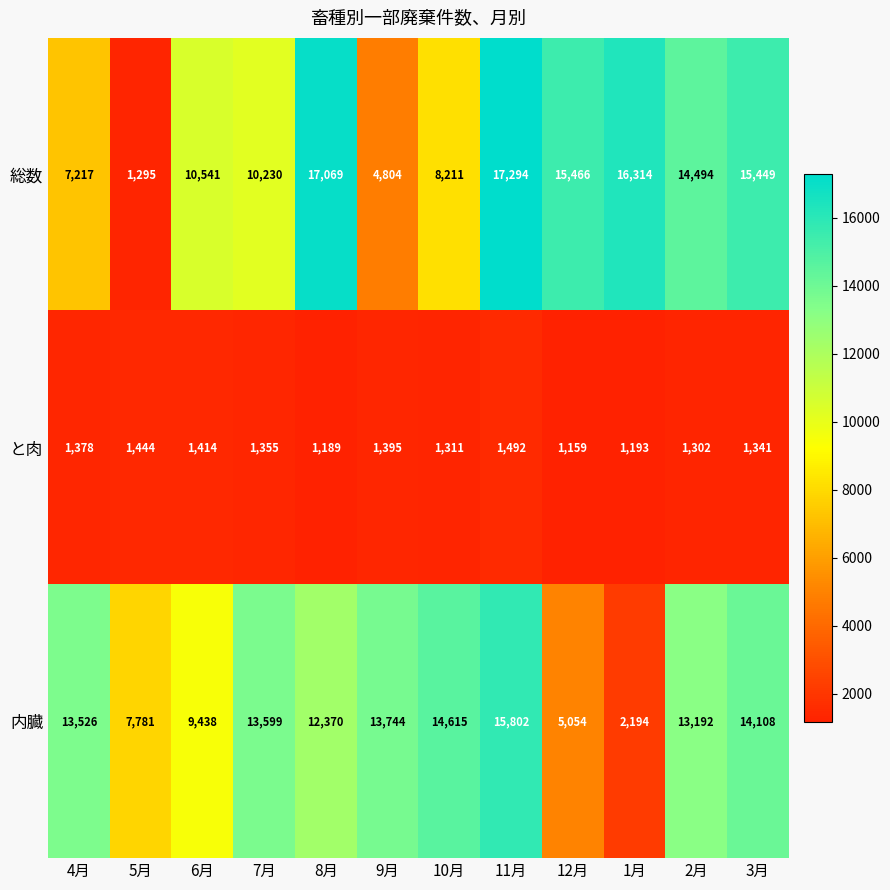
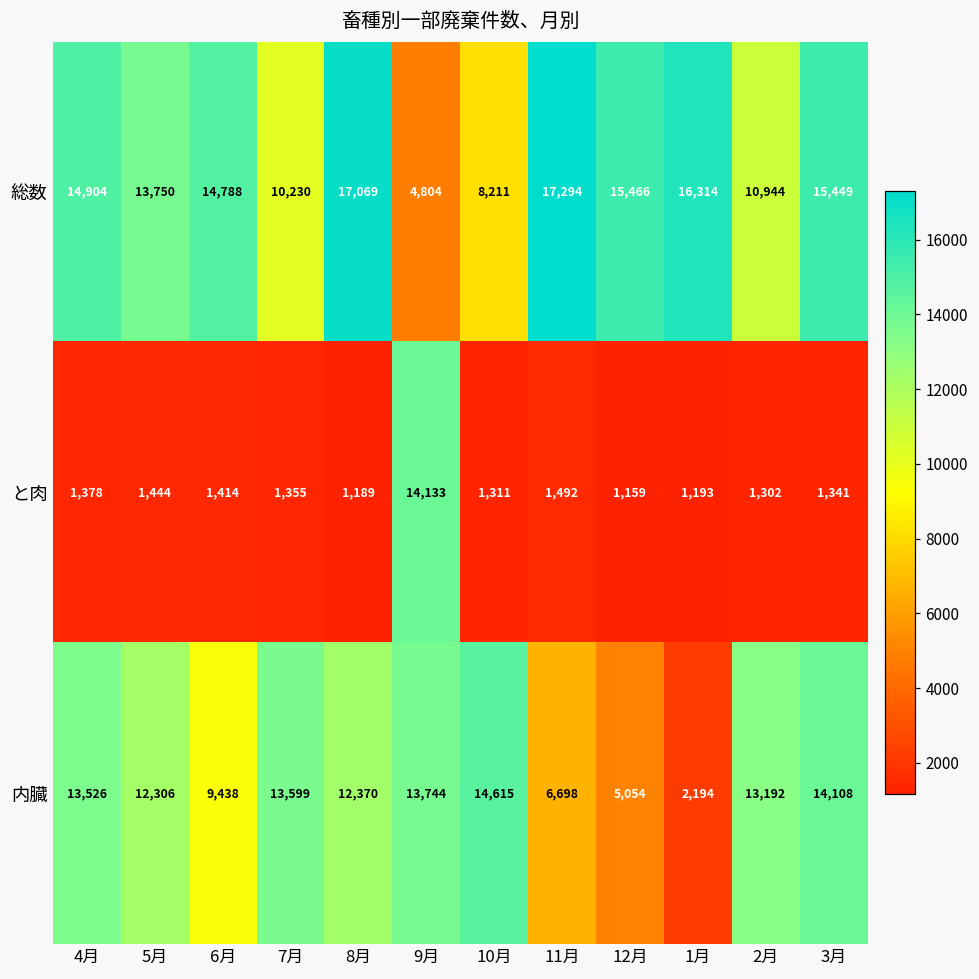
  {
    "総数": {
-     "4月": "7,217",
-     "5月": "1,295",
-     "6月": "10,541",
+     "4月": "14,904",
+     "5月": "13,750",
+     "6月": "14,788",
      "7月": "10,230",
      "8月": "17,069",
      "9月": "4,804",
      "10月": "8,211",
      "11月": "17,294",
      "12月": "15,466",
      "1月": "16,314",
-     "2月": "14,494",
+     "2月": "10,944",
      "3月": "15,449"
    },
    "と肉": {
      "4月": "1,378",
      "5月": "1,444",
      "6月": "1,414",
      "7月": "1,355",
      "8月": "1,189",
-     "9月": "1,395",
+     "9月": "14,133",
      "10月": "1,311",
      "11月": "1,492",
      "12月": "1,159",
      "1月": "1,193",
      "2月": "1,302",
      "3月": "1,341"
    },
    "内臓": {
      "4月": "13,526",
-     "5月": "7,781",
+     "5月": "12,306",
      "6月": "9,438",
      "7月": "13,599",
      "8月": "12,370",
      "9月": "13,744",
      "10月": "14,615",
-     "11月": "15,802",
+     "11月": "6,698",
      "12月": "5,054",
      "1月": "2,194",
      "2月": "13,192",
      "3月": "14,108"
    }
  }
